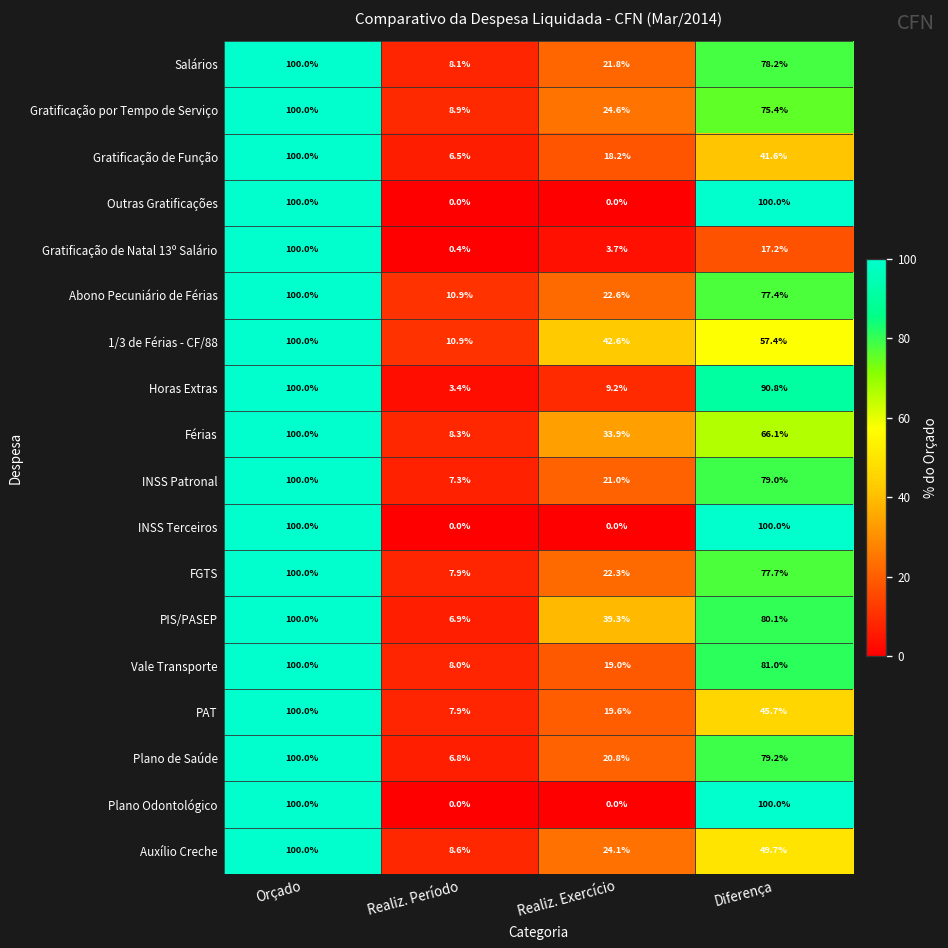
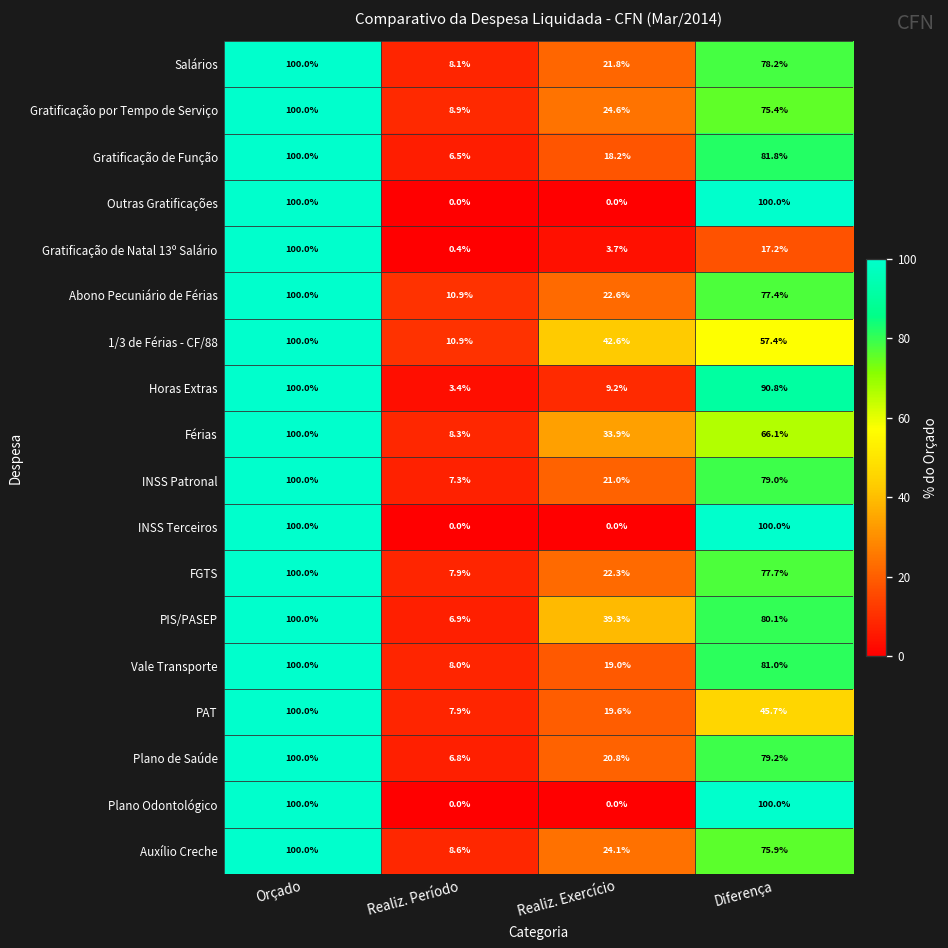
  {
    "Salários": {
      "Orçado": "100.0%",
      "Realiz. Período": "8.1%",
      "Realiz. Exercício": "21.8%",
      "Diferença": "78.2%"
    },
    "Gratificação por Tempo de Serviço": {
      "Orçado": "100.0%",
      "Realiz. Período": "8.9%",
      "Realiz. Exercício": "24.6%",
      "Diferença": "75.4%"
    },
    "Gratificação de Função": {
      "Orçado": "100.0%",
      "Realiz. Período": "6.5%",
      "Realiz. Exercício": "18.2%",
-     "Diferença": "41.6%"
+     "Diferença": "81.8%"
    },
    "Outras Gratificações": {
      "Orçado": "100.0%",
      "Realiz. Período": "0.0%",
      "Realiz. Exercício": "0.0%",
      "Diferença": "100.0%"
    },
    "Gratificação de Natal 13º Salário": {
      "Orçado": "100.0%",
      "Realiz. Período": "0.4%",
      "Realiz. Exercício": "3.7%",
      "Diferença": "17.2%"
    },
    "Abono Pecuniário de Férias": {
      "Orçado": "100.0%",
      "Realiz. Período": "10.9%",
      "Realiz. Exercício": "22.6%",
      "Diferença": "77.4%"
    },
    "1/3 de Férias - CF/88": {
      "Orçado": "100.0%",
      "Realiz. Período": "10.9%",
      "Realiz. Exercício": "42.6%",
      "Diferença": "57.4%"
    },
    "Horas Extras": {
      "Orçado": "100.0%",
      "Realiz. Período": "3.4%",
      "Realiz. Exercício": "9.2%",
      "Diferença": "90.8%"
    },
    "Férias": {
      "Orçado": "100.0%",
      "Realiz. Período": "8.3%",
      "Realiz. Exercício": "33.9%",
      "Diferença": "66.1%"
    },
    "INSS Patronal": {
      "Orçado": "100.0%",
      "Realiz. Período": "7.3%",
      "Realiz. Exercício": "21.0%",
      "Diferença": "79.0%"
    },
    "INSS Terceiros": {
      "Orçado": "100.0%",
      "Realiz. Período": "0.0%",
      "Realiz. Exercício": "0.0%",
      "Diferença": "100.0%"
    },
    "FGTS": {
      "Orçado": "100.0%",
      "Realiz. Período": "7.9%",
      "Realiz. Exercício": "22.3%",
      "Diferença": "77.7%"
    },
    "PIS/PASEP": {
      "Orçado": "100.0%",
      "Realiz. Período": "6.9%",
      "Realiz. Exercício": "39.3%",
      "Diferença": "80.1%"
    },
    "Vale Transporte": {
      "Orçado": "100.0%",
      "Realiz. Período": "8.0%",
      "Realiz. Exercício": "19.0%",
      "Diferença": "81.0%"
    },
    "PAT": {
      "Orçado": "100.0%",
      "Realiz. Período": "7.9%",
      "Realiz. Exercício": "19.6%",
      "Diferença": "45.7%"
    },
    "Plano de Saúde": {
      "Orçado": "100.0%",
      "Realiz. Período": "6.8%",
      "Realiz. Exercício": "20.8%",
      "Diferença": "79.2%"
    },
    "Plano Odontológico": {
      "Orçado": "100.0%",
      "Realiz. Período": "0.0%",
      "Realiz. Exercício": "0.0%",
      "Diferença": "100.0%"
    },
    "Auxílio Creche": {
      "Orçado": "100.0%",
      "Realiz. Período": "8.6%",
      "Realiz. Exercício": "24.1%",
-     "Diferença": "49.7%"
+     "Diferença": "75.9%"
    }
  }
